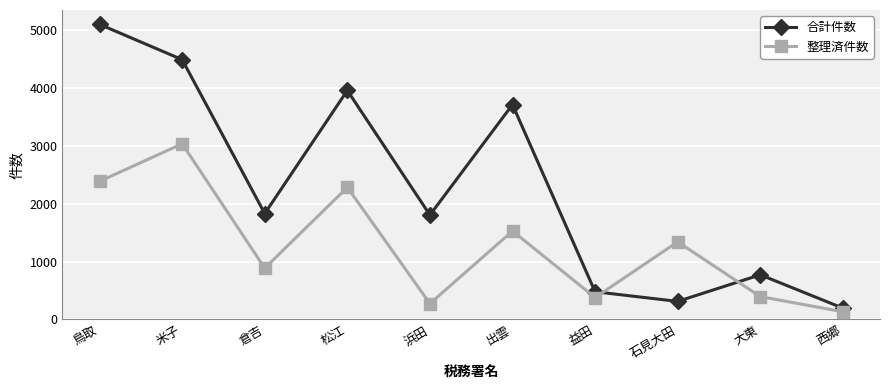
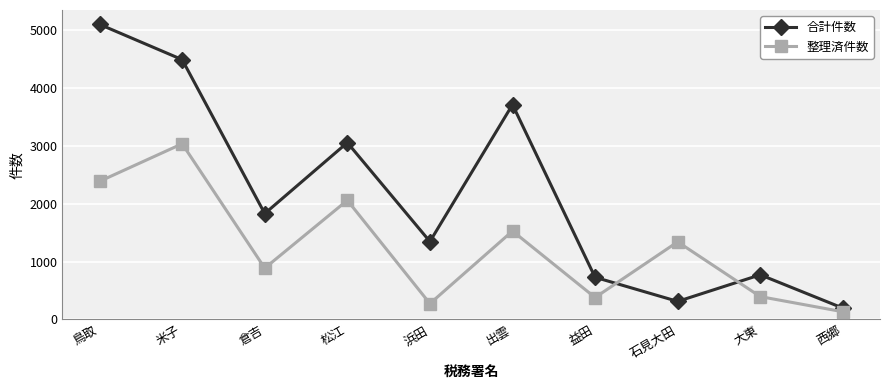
  {
    "合計件数": {
      "鳥取": 5100,
      "米子": 4500,
      "倉吉": 1800,
-     "松江": 4000,
-     "浜田": 1800,
+     "松江": 3100,
+     "浜田": 1300,
      "出雲": 3700,
-     "益田": 500,
+     "益田": 700,
      "石見大田": 300,
      "大東": 800,
      "西郷": 200
    },
    "整理済件数": {
      "鳥取": 2400,
      "米子": 3000,
      "倉吉": 900,
-     "松江": 2300,
+     "松江": 2100,
      "浜田": 300,
      "出雲": 1500,
      "益田": 400,
      "石見大田": 1300,
      "大東": 400,
      "西郷": 100
    }
  }
